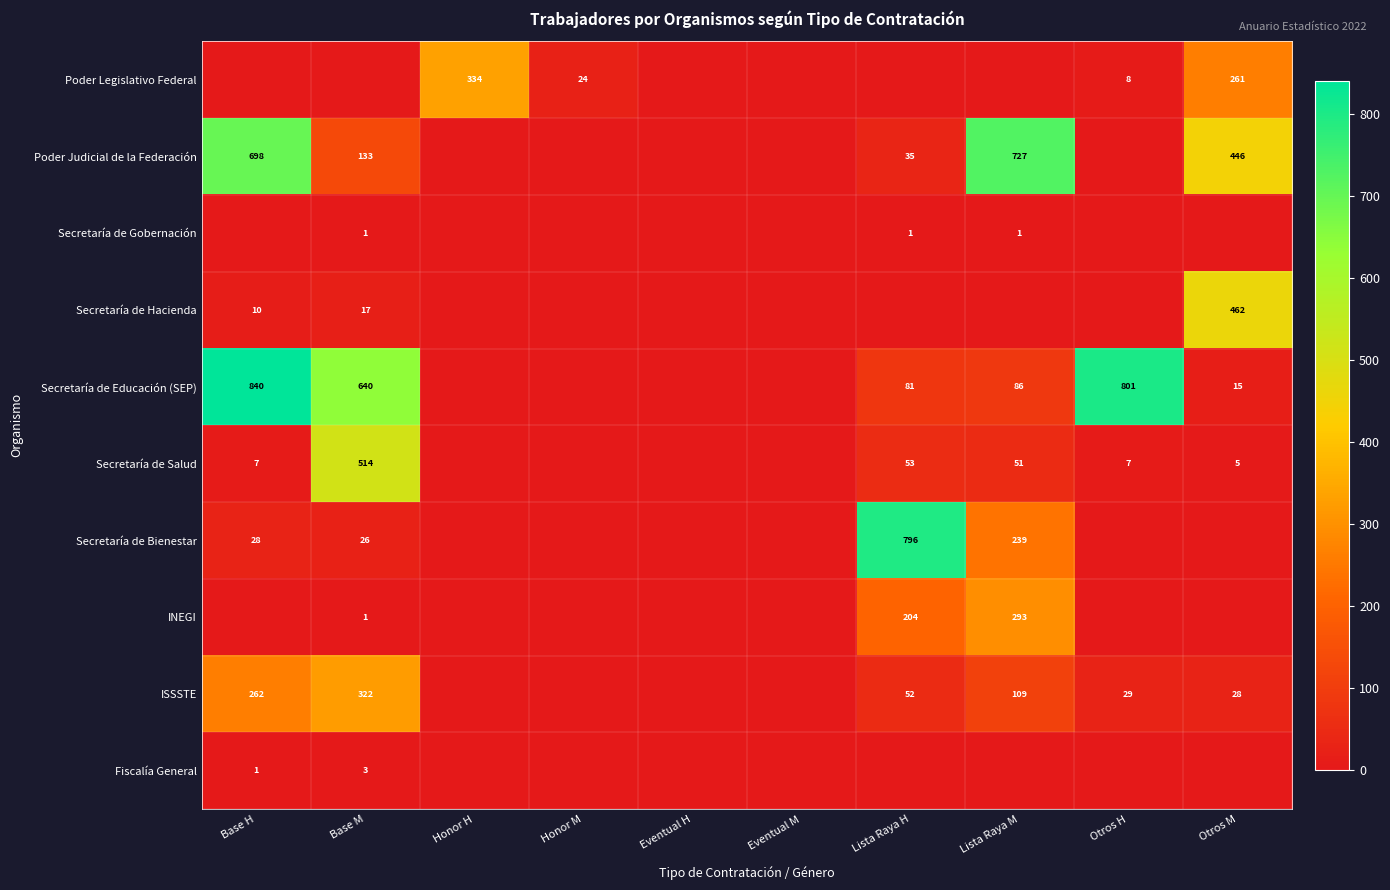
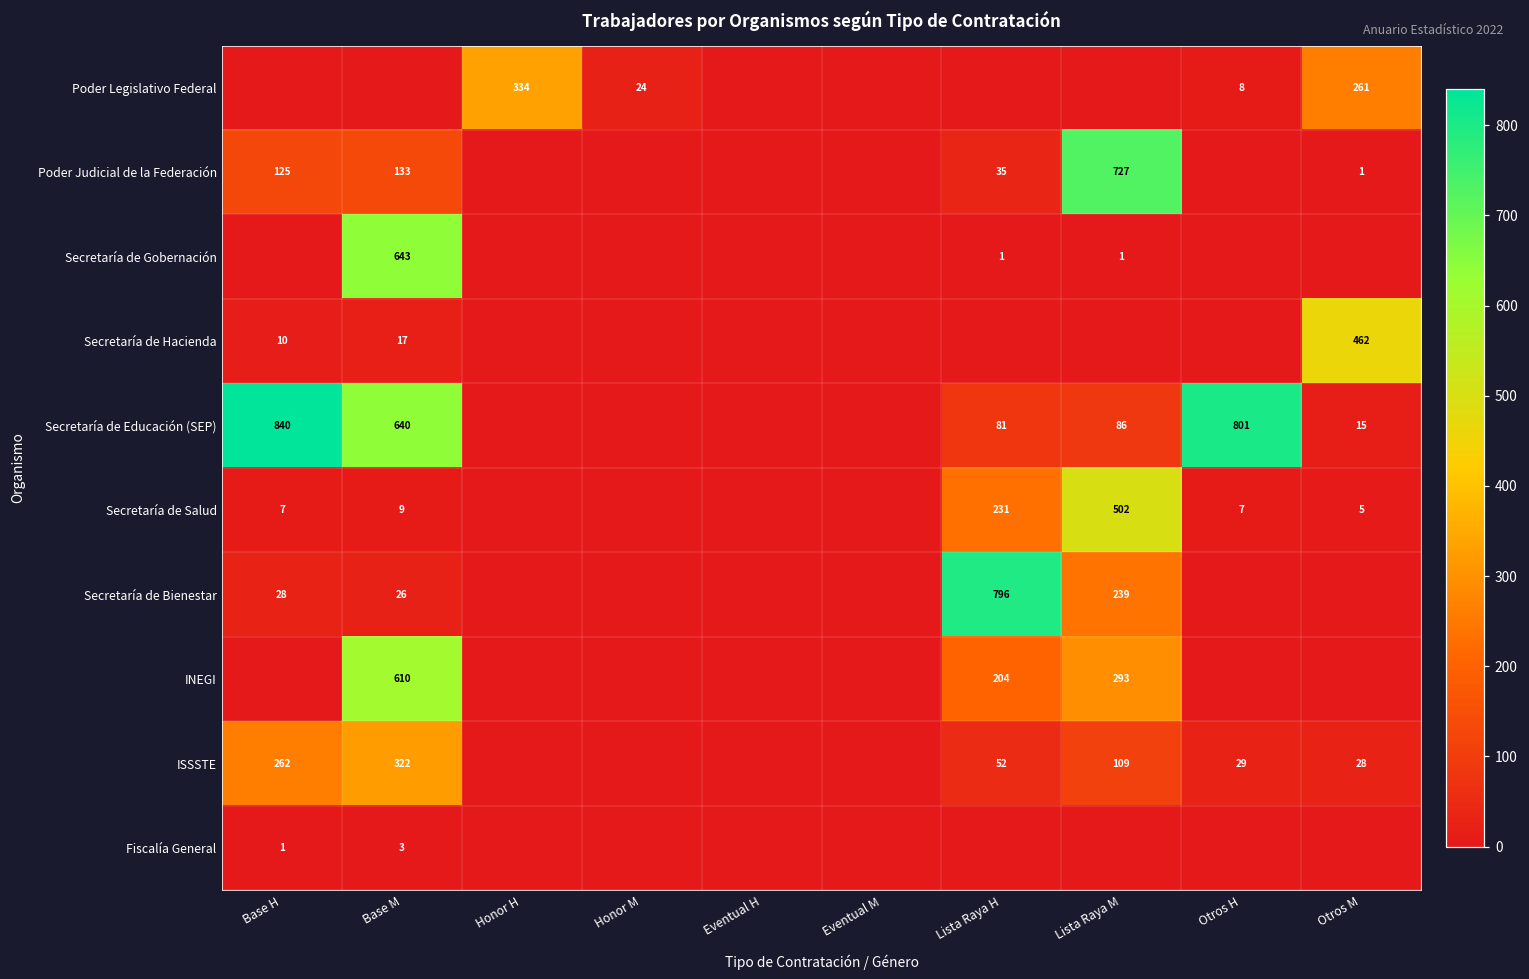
  {
    "Poder Legislativo Federal": {
      "Honor H": 334,
      "Honor M": 24,
      "Otros H": 8,
      "Otros M": 261
    },
    "Poder Judicial de la Federación": {
-     "Base H": 698,
+     "Base H": 125,
      "Base M": 133,
      "Lista Raya H": 35,
      "Lista Raya M": 727,
-     "Otros M": 446
+     "Otros M": 1
    },
    "Secretaría de Gobernación": {
-     "Base M": 1,
+     "Base M": 643,
      "Lista Raya H": 1,
      "Lista Raya M": 1
    },
    "Secretaría de Hacienda": {
      "Base H": 10,
      "Base M": 17,
      "Otros M": 462
    },
    "Secretaría de Educación (SEP)": {
      "Base H": 840,
      "Base M": 640,
      "Lista Raya H": 81,
      "Lista Raya M": 86,
      "Otros H": 801,
      "Otros M": 15
    },
    "Secretaría de Salud": {
      "Base H": 7,
-     "Base M": 514,
-     "Lista Raya H": 53,
-     "Lista Raya M": 51,
+     "Base M": 9,
+     "Lista Raya H": 231,
+     "Lista Raya M": 502,
      "Otros H": 7,
      "Otros M": 5
    },
    "Secretaría de Bienestar": {
      "Base H": 28,
      "Base M": 26,
      "Lista Raya H": 796,
      "Lista Raya M": 239
    },
    "INEGI": {
-     "Base M": 1,
+     "Base M": 610,
      "Lista Raya H": 204,
      "Lista Raya M": 293
    },
    "ISSSTE": {
      "Base H": 262,
      "Base M": 322,
      "Lista Raya H": 52,
      "Lista Raya M": 109,
      "Otros H": 29,
      "Otros M": 28
    },
    "Fiscalía General": {
      "Base H": 1,
      "Base M": 3
    }
  }
